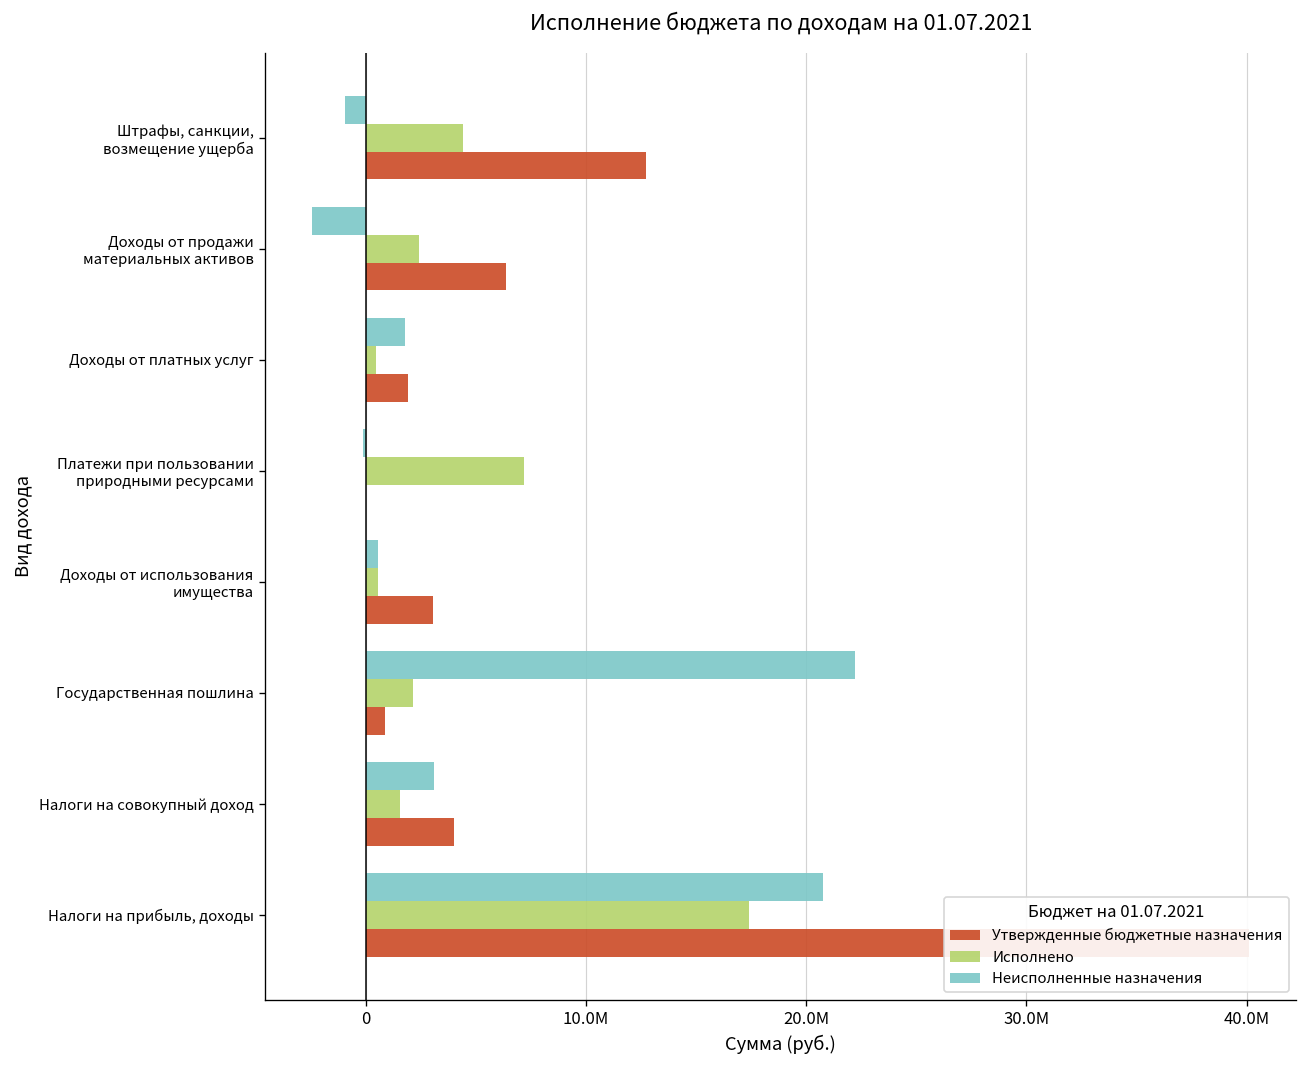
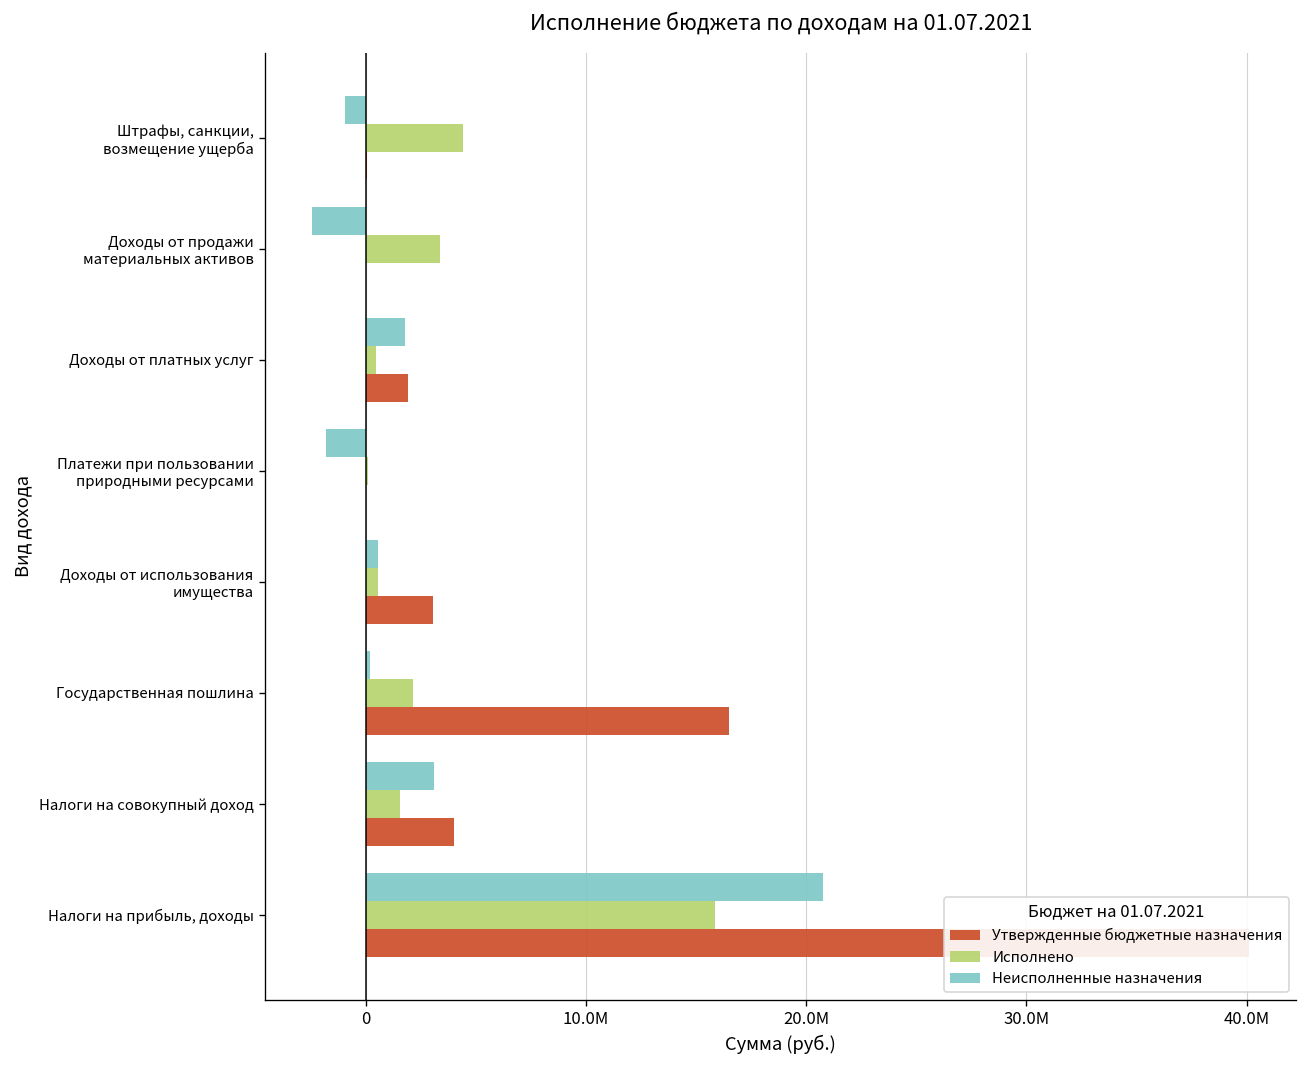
  {
    "Утвержденные бюджетные назначения": {
-     "Штрафы, санкции, возмещение ущерба": 12800000,
-     "Доходы от продажи материальных активов": 6400000,
+     "Штрафы, санкции, возмещение ущерба": 0,
+     "Доходы от продажи материальных активов": 0,
      "Доходы от платных услуг": 1900000,
      "Доходы от использования имущества": 3100000,
-     "Государственная пошлина": 900000,
+     "Государственная пошлина": 16500000,
      "Налоги на совокупный доход": 4000000
    },
    "Исполнено": {
      "Штрафы, санкции, возмещение ущерба": 4400000,
-     "Доходы от продажи материальных активов": 2400000,
+     "Доходы от продажи материальных активов": 3400000,
      "Доходы от платных услуг": 500000,
-     "Платежи при пользовании природными ресурсами": 7200000,
+     "Платежи при пользовании природными ресурсами": 100000,
      "Доходы от использования имущества": 600000,
      "Государственная пошлина": 2200000,
      "Налоги на совокупный доход": 1500000,
-     "Налоги на прибыль, доходы": 17400000
+     "Налоги на прибыль, доходы": 15900000
    },
    "Неисполненные назначения": {
      "Штрафы, санкции, возмещение ущерба": -900000,
      "Доходы от продажи материальных активов": -2400000,
      "Доходы от платных услуг": 1800000,
-     "Платежи при пользовании природными ресурсами": -100000,
+     "Платежи при пользовании природными ресурсами": -1800000,
      "Доходы от использования имущества": 600000,
-     "Государственная пошлина": 22200000,
+     "Государственная пошлина": 200000,
      "Налоги на совокупный доход": 3100000,
      "Налоги на прибыль, доходы": 20700000
    }
  }
